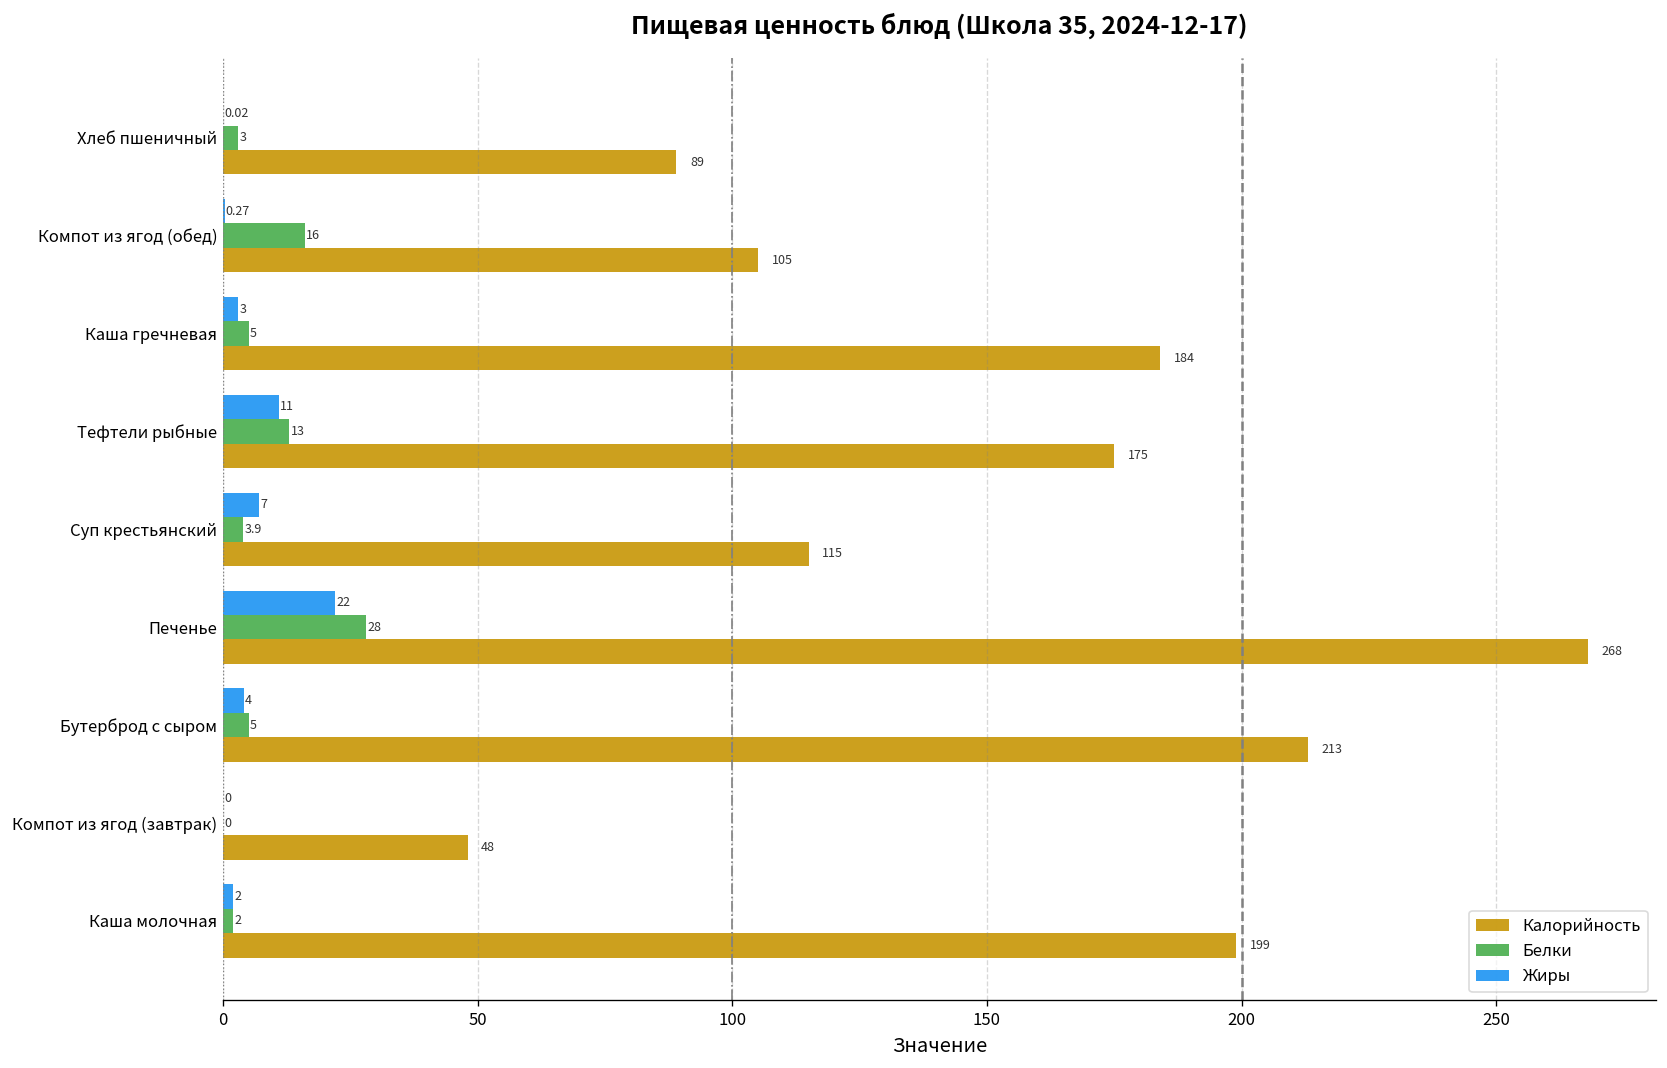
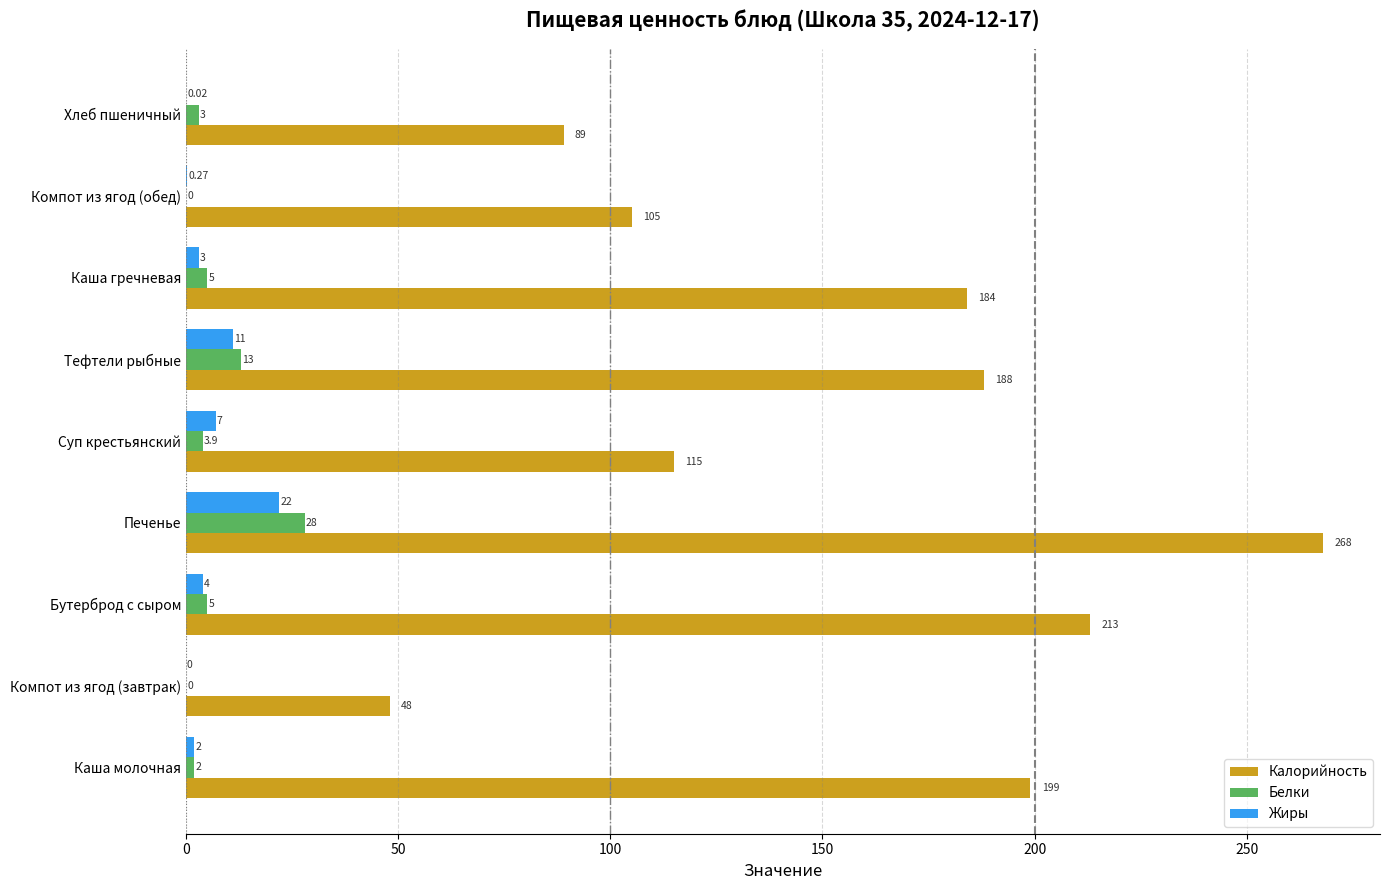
  {
    "Калорийность": {
      "Хлеб пшеничный": 89,
      "Компот из ягод (обед)": 105,
      "Каша гречневая": 184,
-     "Тефтели рыбные": 175,
+     "Тефтели рыбные": 188,
      "Суп крестьянский": 115,
      "Печенье": 268,
      "Бутерброд с сыром": 213,
      "Компот из ягод (завтрак)": 48,
      "Каша молочная": 199
    },
    "Белки": {
      "Хлеб пшеничный": 3,
-     "Компот из ягод (обед)": 16,
+     "Компот из ягод (обед)": 0,
      "Каша гречневая": 5,
      "Тефтели рыбные": 13,
      "Суп крестьянский": 3.9,
      "Печенье": 28,
      "Бутерброд с сыром": 5,
      "Компот из ягод (завтрак)": 0,
      "Каша молочная": 2
    },
    "Жиры": {
      "Хлеб пшеничный": 0.02,
      "Компот из ягод (обед)": 0.27,
      "Каша гречневая": 3,
      "Тефтели рыбные": 11,
      "Суп крестьянский": 7,
      "Печенье": 22,
      "Бутерброд с сыром": 4,
      "Компот из ягод (завтрак)": 0,
      "Каша молочная": 2
    }
  }
